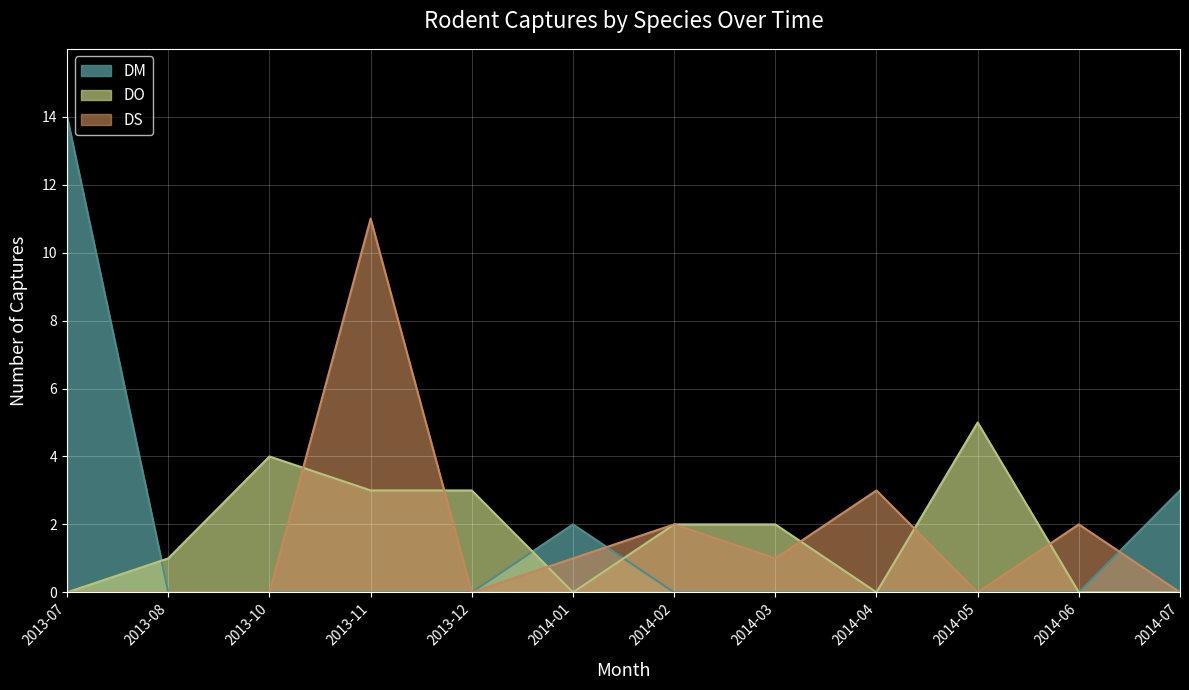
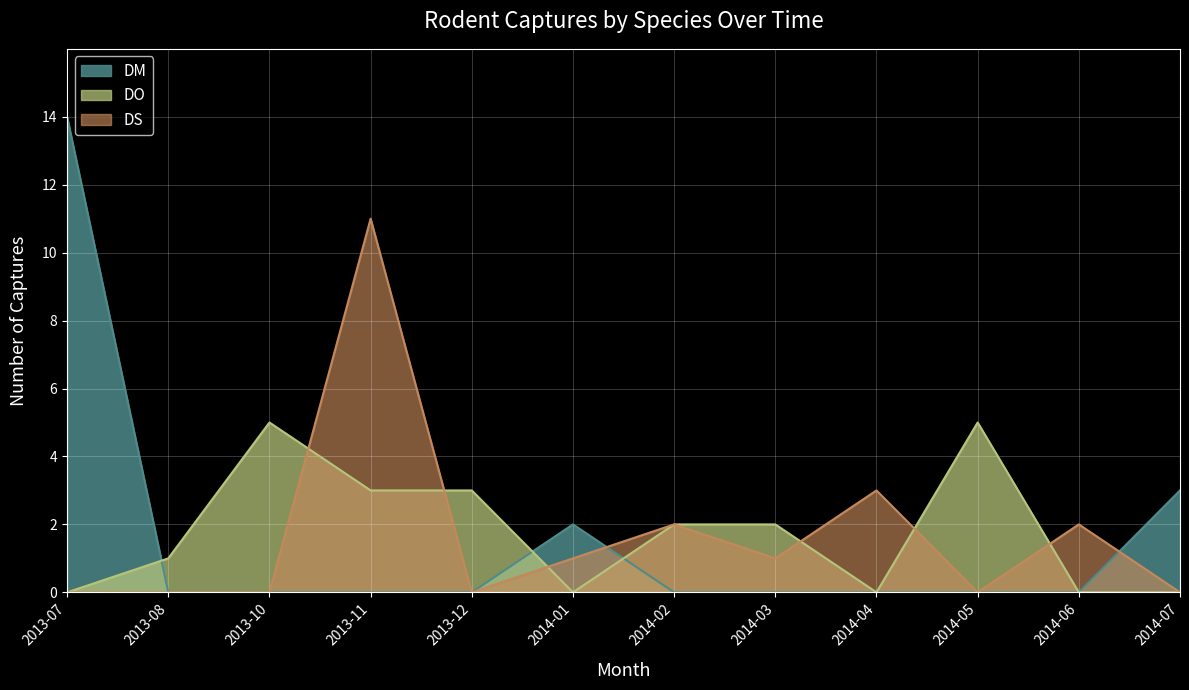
  {
    "DM": {
      "2013-07": 14,
      "2013-11": 0,
      "2014-01": 2,
      "2014-02": 0,
      "2014-03": 0,
      "2014-07": 3
    },
    "DO": {
      "2013-08": 1,
-     "2013-10": 4,
+     "2013-10": 5,
      "2013-11": 3,
      "2013-12": 3,
      "2014-01": 0,
      "2014-03": 2,
      "2014-05": 5
    },
    "DS": {
      "2013-11": 11,
      "2014-01": 1,
      "2014-03": 1,
      "2014-04": 3,
      "2014-06": 2
    }
  }
